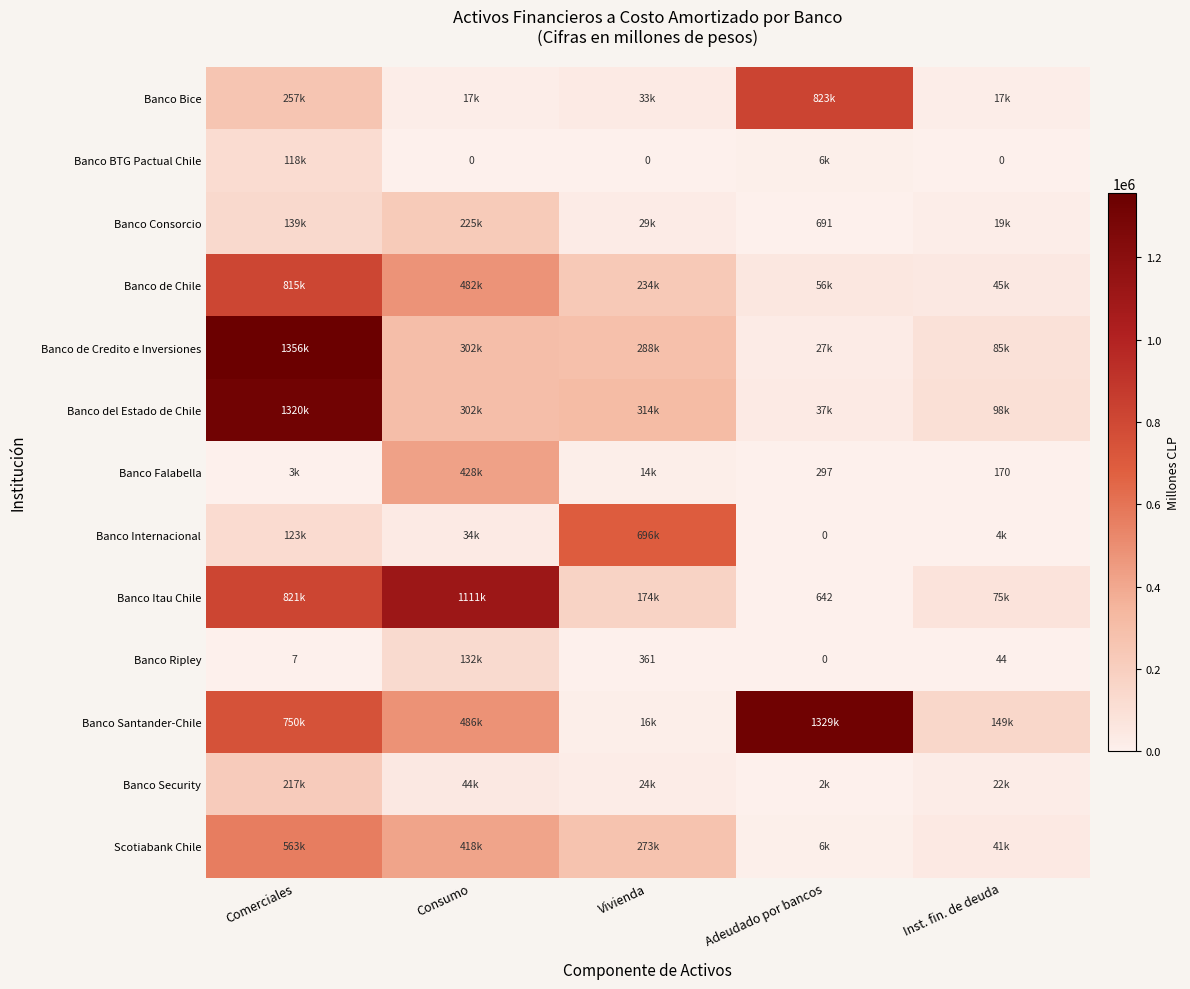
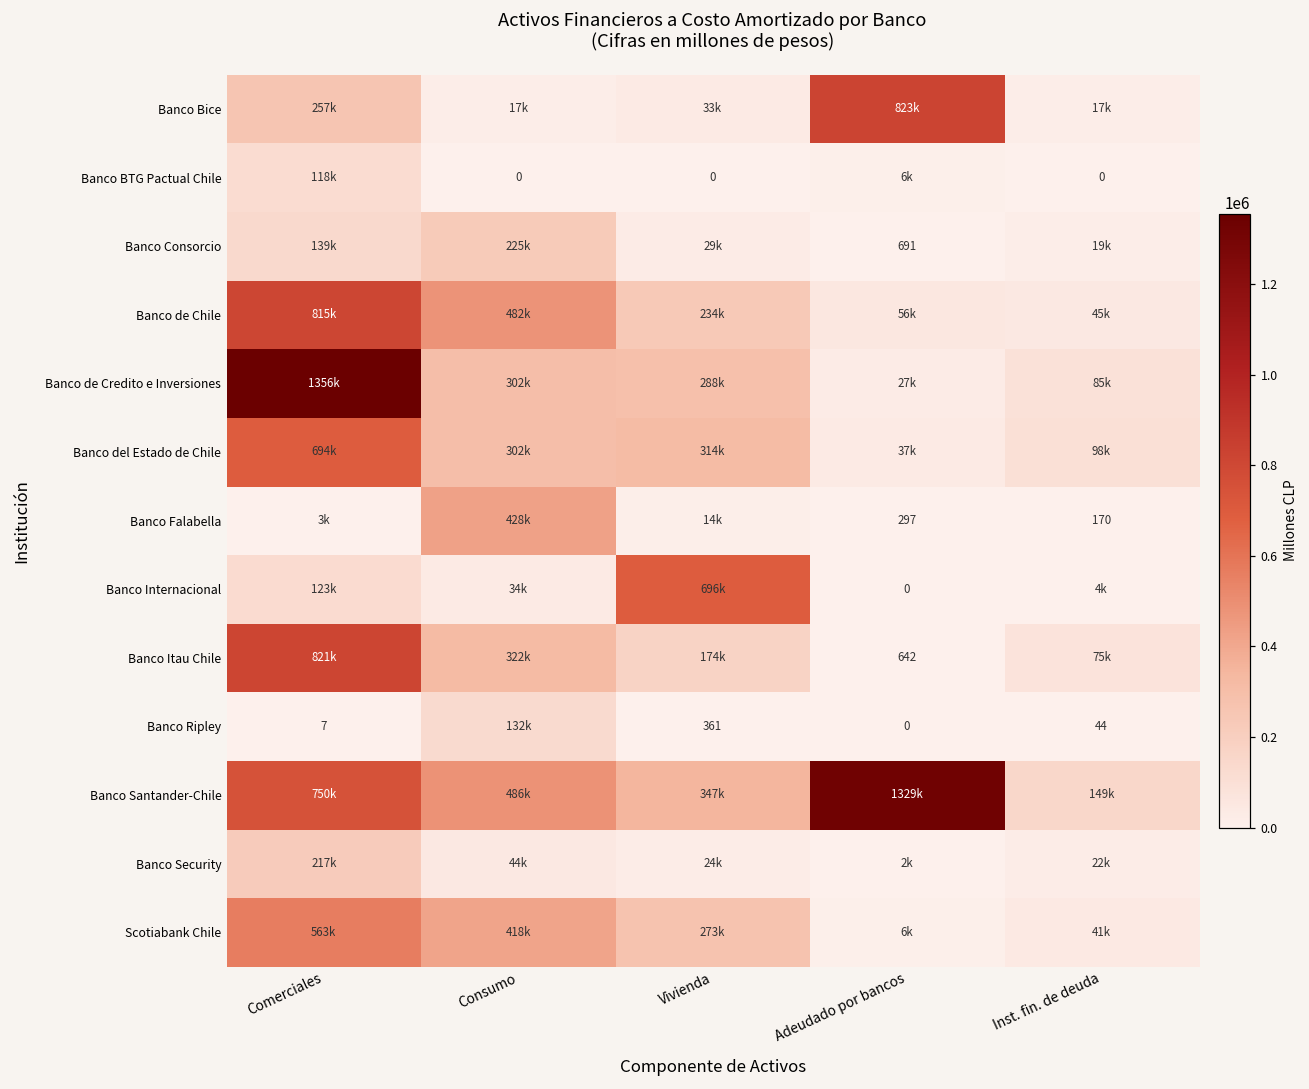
  {
    "Banco Bice": {
      "Comerciales": "257k",
      "Consumo": "17k",
      "Vivienda": "33k",
      "Adeudado por bancos": "823k",
      "Inst. fin. de deuda": "17k"
    },
    "Banco BTG Pactual Chile": {
      "Comerciales": "118k",
      "Consumo": "0",
      "Vivienda": "0",
      "Adeudado por bancos": "6k",
      "Inst. fin. de deuda": "0"
    },
    "Banco Consorcio": {
      "Comerciales": "139k",
      "Consumo": "225k",
      "Vivienda": "29k",
      "Adeudado por bancos": "691",
      "Inst. fin. de deuda": "19k"
    },
    "Banco de Chile": {
      "Comerciales": "815k",
      "Consumo": "482k",
      "Vivienda": "234k",
      "Adeudado por bancos": "56k",
      "Inst. fin. de deuda": "45k"
    },
    "Banco de Credito e Inversiones": {
      "Comerciales": "1356k",
      "Consumo": "302k",
      "Vivienda": "288k",
      "Adeudado por bancos": "27k",
      "Inst. fin. de deuda": "85k"
    },
    "Banco del Estado de Chile": {
-     "Comerciales": "1320k",
+     "Comerciales": "694k",
      "Consumo": "302k",
      "Vivienda": "314k",
      "Adeudado por bancos": "37k",
      "Inst. fin. de deuda": "98k"
    },
    "Banco Falabella": {
      "Comerciales": "3k",
      "Consumo": "428k",
      "Vivienda": "14k",
      "Adeudado por bancos": "297",
      "Inst. fin. de deuda": "170"
    },
    "Banco Internacional": {
      "Comerciales": "123k",
      "Consumo": "34k",
      "Vivienda": "696k",
      "Adeudado por bancos": "0",
      "Inst. fin. de deuda": "4k"
    },
    "Banco Itau Chile": {
      "Comerciales": "821k",
-     "Consumo": "1111k",
+     "Consumo": "322k",
      "Vivienda": "174k",
      "Adeudado por bancos": "642",
      "Inst. fin. de deuda": "75k"
    },
    "Banco Ripley": {
      "Comerciales": "7",
      "Consumo": "132k",
      "Vivienda": "361",
      "Adeudado por bancos": "0",
      "Inst. fin. de deuda": "44"
    },
    "Banco Santander-Chile": {
      "Comerciales": "750k",
      "Consumo": "486k",
-     "Vivienda": "16k",
+     "Vivienda": "347k",
      "Adeudado por bancos": "1329k",
      "Inst. fin. de deuda": "149k"
    },
    "Banco Security": {
      "Comerciales": "217k",
      "Consumo": "44k",
      "Vivienda": "24k",
      "Adeudado por bancos": "2k",
      "Inst. fin. de deuda": "22k"
    },
    "Scotiabank Chile": {
      "Comerciales": "563k",
      "Consumo": "418k",
      "Vivienda": "273k",
      "Adeudado por bancos": "6k",
      "Inst. fin. de deuda": "41k"
    }
  }
